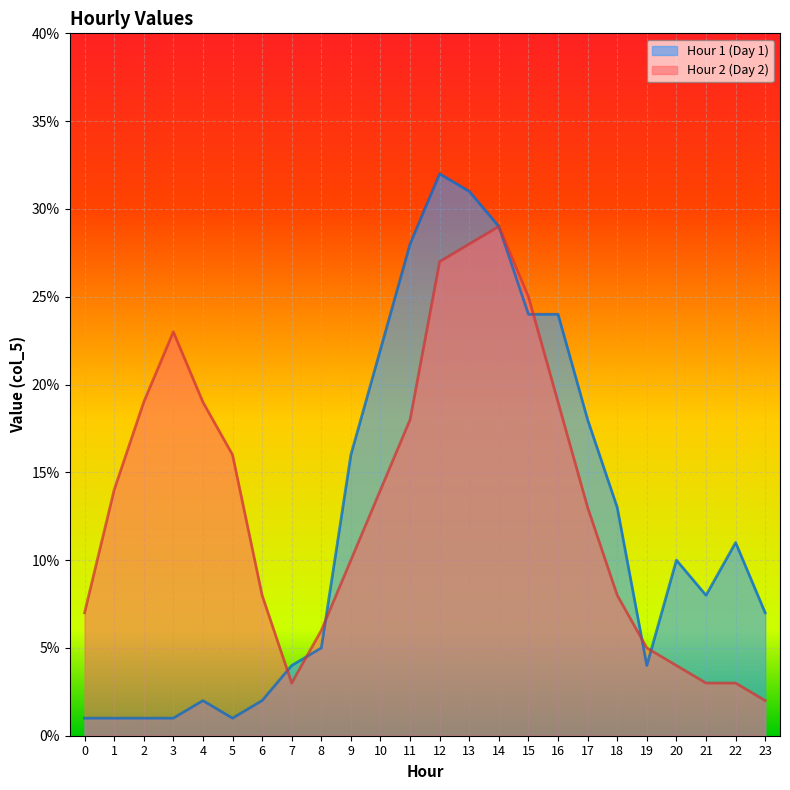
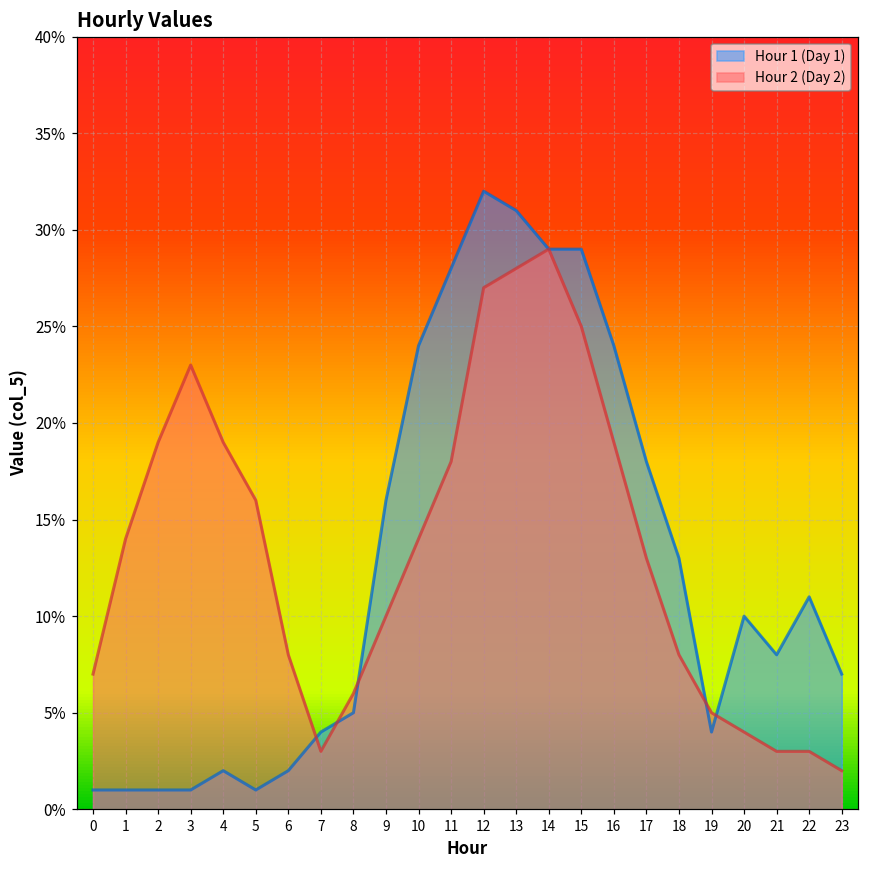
  {
    "Hour 1 (Day 1)": {
      "0": "1.0%",
      "1": "1.0%",
      "2": "1.0%",
      "3": "1.0%",
      "4": "2.0%",
      "5": "1.0%",
      "6": "2.0%",
      "7": "4.0%",
      "8": "5.0%",
      "9": "16.0%",
-     "10": "22.0%",
+     "10": "24.0%",
      "11": "28.0%",
      "12": "32.0%",
      "13": "31.0%",
-     "15": "24.0%",
+     "15": "29.0%",
      "16": "24.0%",
      "17": "18.0%",
      "18": "13.0%",
      "19": "4.0%",
      "20": "10.0%",
      "21": "8.0%",
      "22": "11.0%",
      "23": "7.0%"
    },
    "Hour 2 (Day 2)": {
      "0": "7.0%",
      "1": "14.0%",
      "2": "19.0%",
      "3": "23.0%",
      "4": "19.0%",
      "5": "16.0%",
      "6": "8.0%",
      "7": "3.0%",
      "8": "6.0%",
      "9": "10.0%",
      "10": "14.0%",
      "11": "18.0%",
      "12": "27.0%",
      "13": "28.0%",
      "15": "25.0%",
      "16": "19.0%",
      "17": "13.0%",
      "18": "8.0%",
      "19": "5.0%",
      "20": "4.0%",
      "21": "3.0%",
      "22": "3.0%",
      "23": "2.0%"
    }
  }
